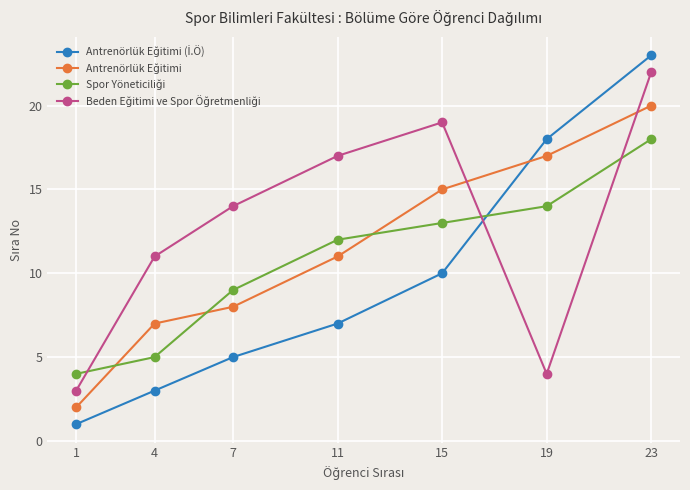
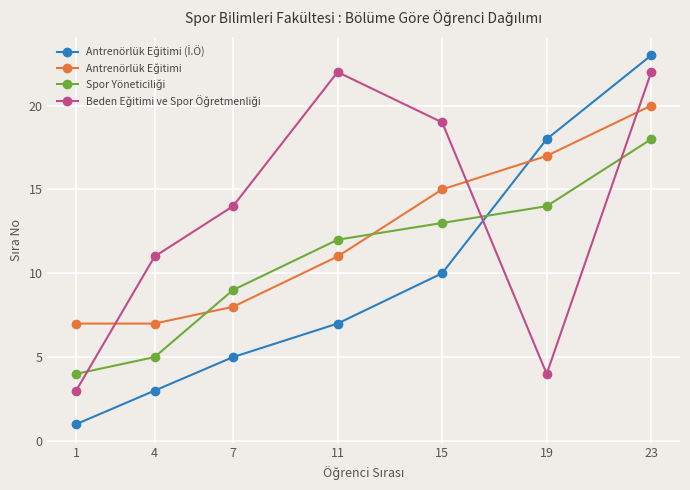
  {
    "Antrenörlük Eğitimi (İ.Ö)": {
      "1": 1,
      "4": 3,
      "7": 5,
      "11": 7,
      "15": 10,
      "19": 18,
      "23": 23
    },
    "Antrenörlük Eğitimi": {
-     "1": 2,
+     "1": 7,
      "4": 7,
      "7": 8,
      "11": 11,
      "15": 15,
      "19": 17,
      "23": 20
    },
    "Spor Yöneticiliği": {
      "1": 4,
      "4": 5,
      "7": 9,
      "11": 12,
      "15": 13,
      "19": 14,
      "23": 18
    },
    "Beden Eğitimi ve Spor Öğretmenliği": {
      "1": 3,
      "4": 11,
      "7": 14,
-     "11": 17,
+     "11": 22,
      "15": 19,
      "19": 4,
      "23": 22
    }
  }
